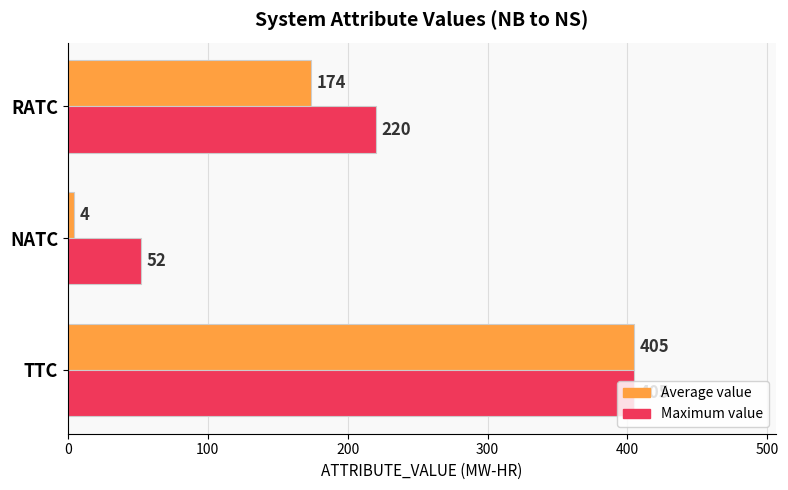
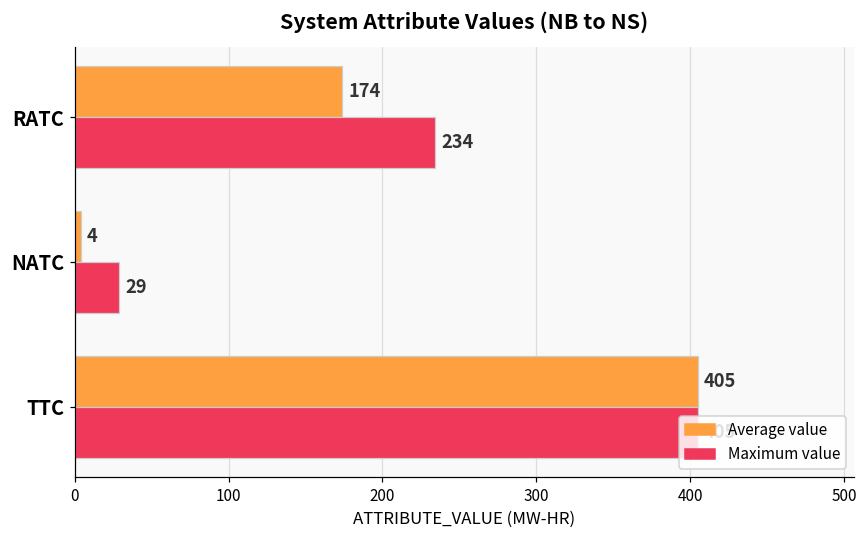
  {
    "Average value": {
      "RATC": 174,
      "NATC": 4,
      "TTC": 405
    },
    "Maximum value": {
-     "RATC": 220,
-     "NATC": 52
+     "RATC": 234,
+     "NATC": 29
    }
  }
